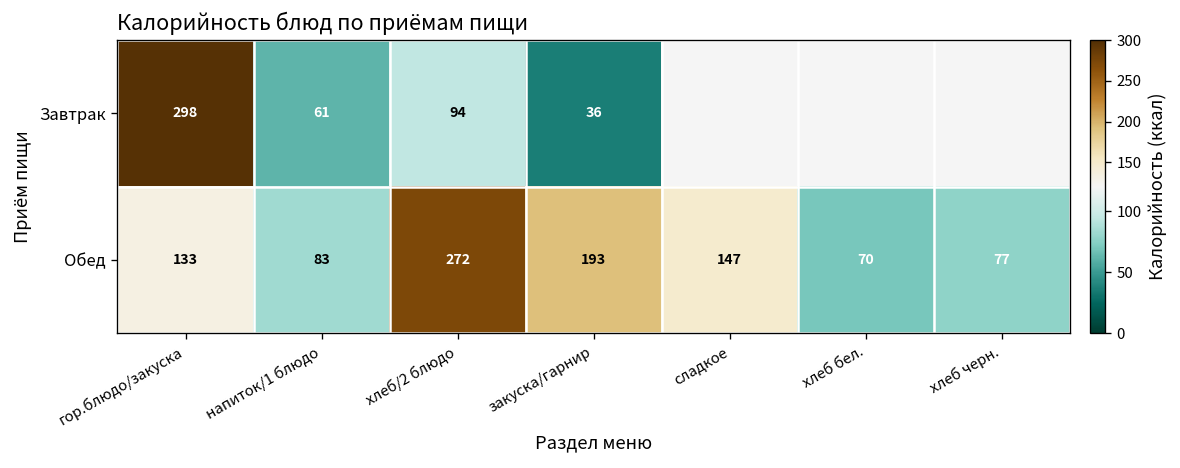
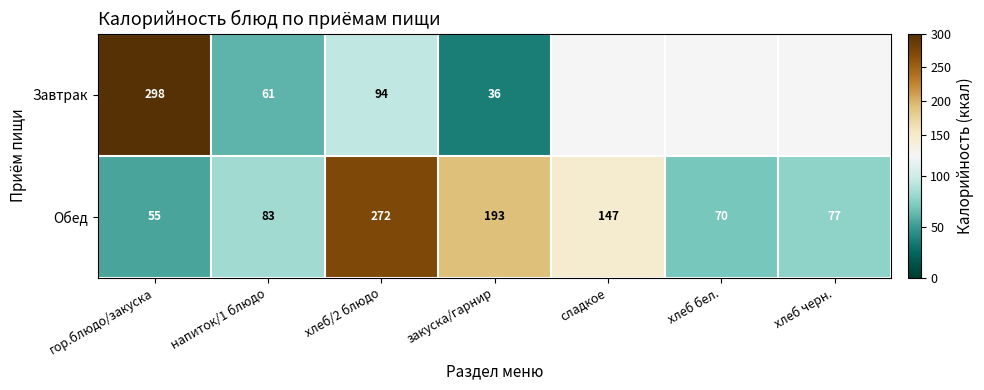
  {
    "Завтрак": {
      "гор.блюдо/закуска": 298,
      "напиток/1 блюдо": 61,
      "хлеб/2 блюдо": 94,
      "закуска/гарнир": 36
    },
    "Обед": {
-     "гор.блюдо/закуска": 133,
+     "гор.блюдо/закуска": 55,
      "напиток/1 блюдо": 83,
      "хлеб/2 блюдо": 272,
      "закуска/гарнир": 193,
      "сладкое": 147,
      "хлеб бел.": 70,
      "хлеб черн.": 77
    }
  }
